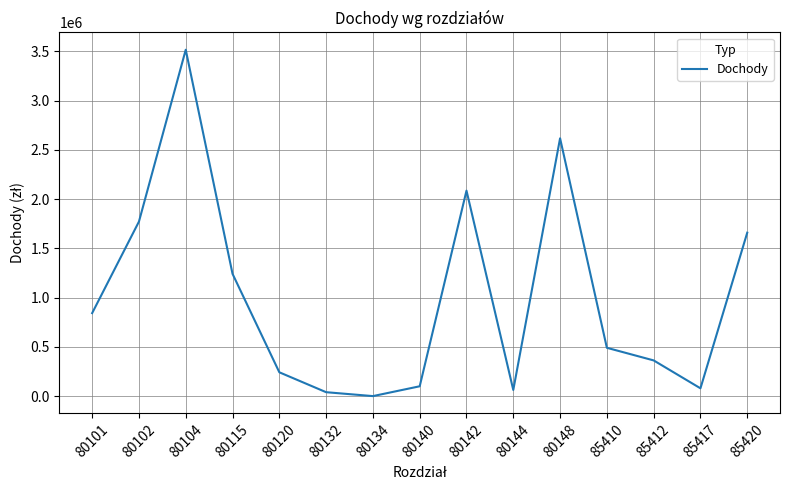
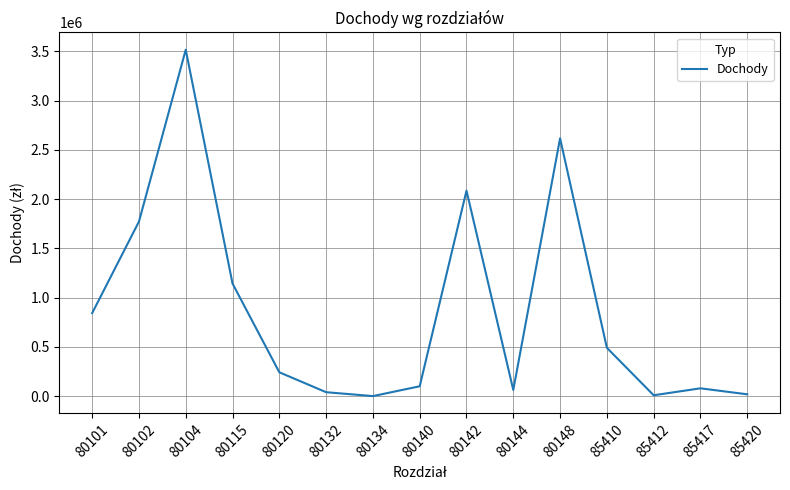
  {
    "80101": 800000,
    "80102": 1800000,
    "80104": 3500000,
-   "80115": 1200000,
+   "80115": 1100000,
    "80120": 200000,
    "80132": 0,
    "80134": 0,
    "80140": 100000,
    "80142": 2100000,
    "80144": 100000,
    "80148": 2600000,
    "85410": 500000,
-   "85412": 400000,
+   "85412": 0,
    "85417": 100000,
-   "85420": 1700000
+   "85420": 0
  }
